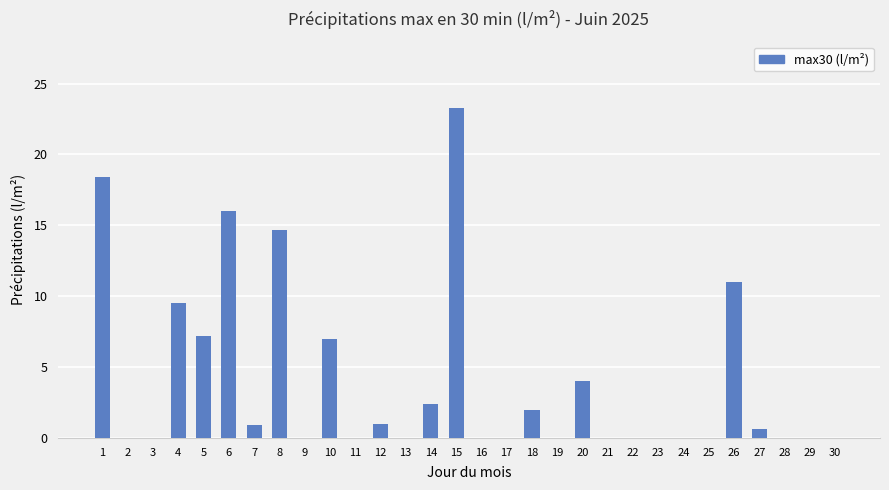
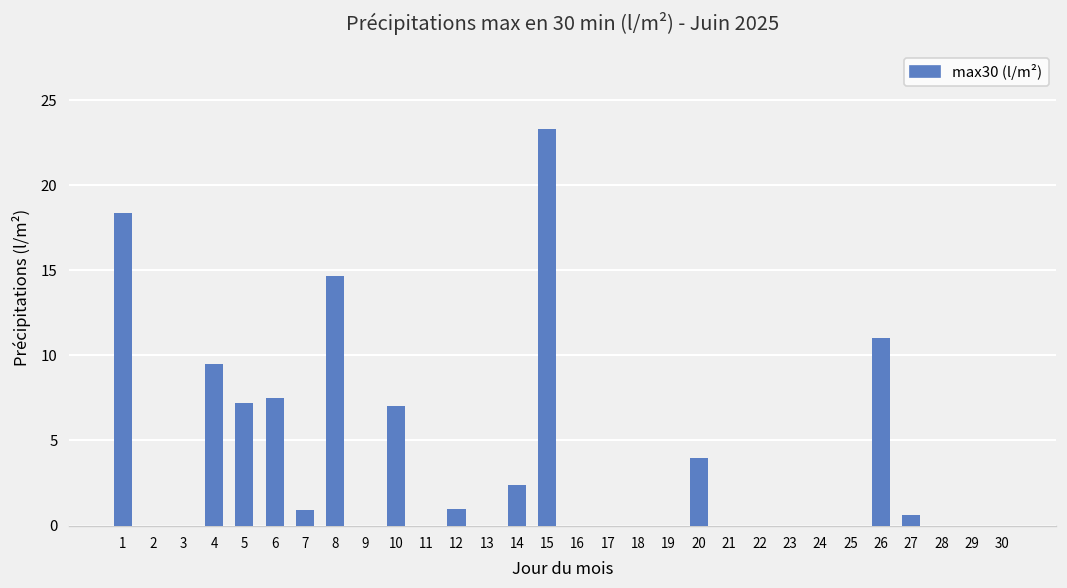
  {
    "1": 18.4,
    "2": 0.0,
    "3": 0.0,
    "4": 9.5,
    "5": 7.2,
-   "6": 16.0,
+   "6": 7.5,
    "7": 0.9,
    "8": 14.7,
    "9": 0.0,
    "10": 7.0,
    "11": 0.0,
    "12": 1.0,
    "13": 0.0,
    "14": 2.4,
    "15": 23.3,
    "16": 0.0,
    "17": 0.0,
-   "18": 2,
+   "18": 0,
    "19": 0.0,
    "20": 4.0,
    "21": 0.0,
    "22": 0.0,
    "23": 0.0,
    "24": 0.0,
    "25": 0.0,
    "26": 11.0,
    "27": 0.6,
    "28": 0.0,
    "29": 0.0,
    "30": 0.0
  }
